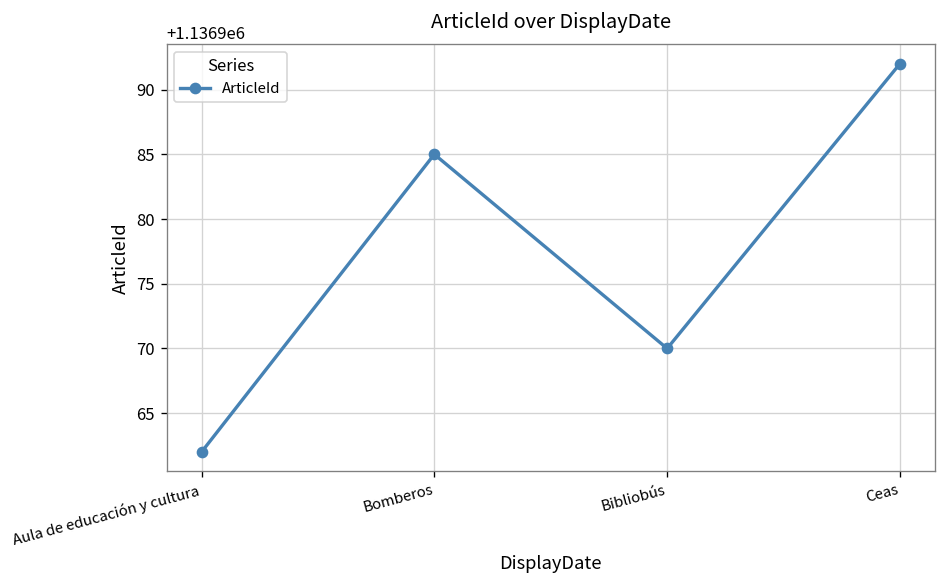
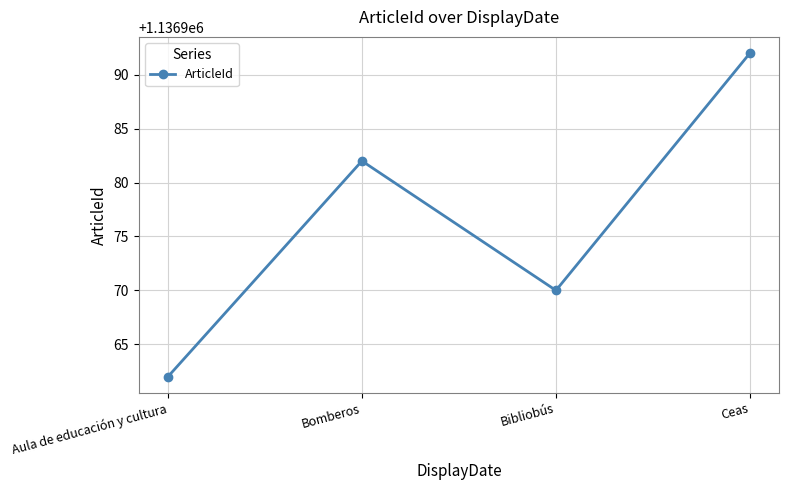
  {
    "Aula de educación y cultura": 1136962,
-   "Bomberos": 1136985,
+   "Bomberos": 1136982,
    "Bibliobús": 1136970,
    "Ceas": 1136992
  }
